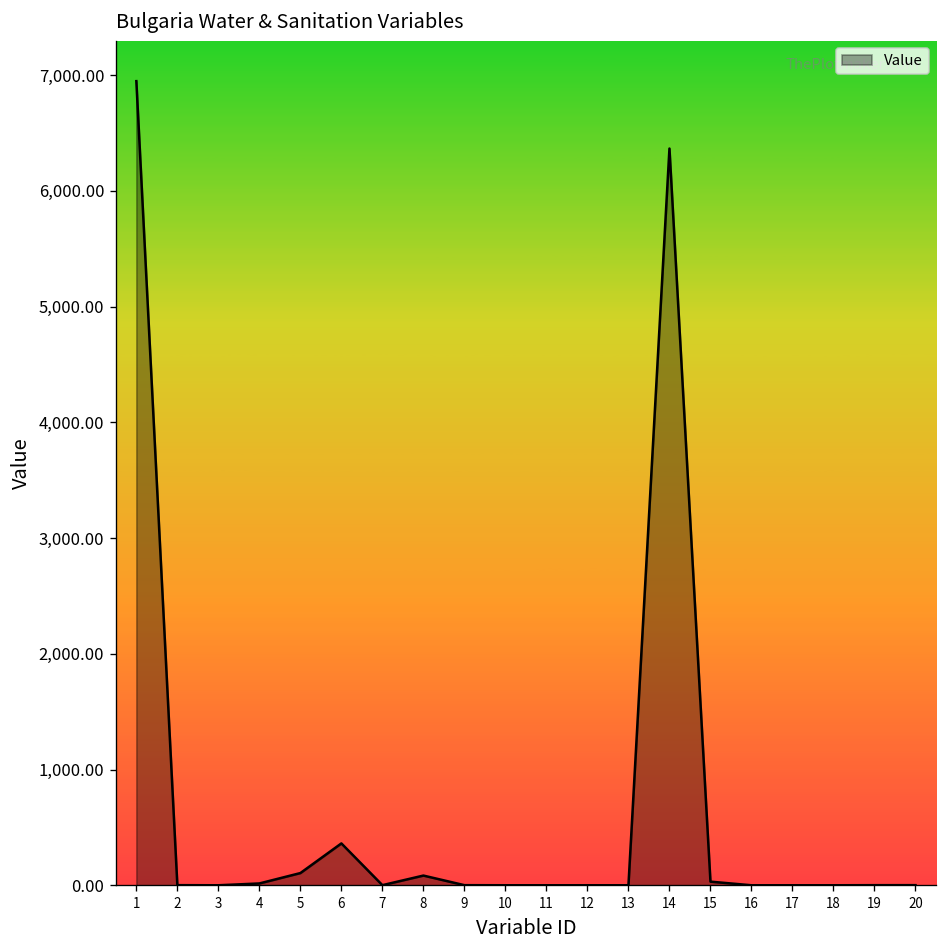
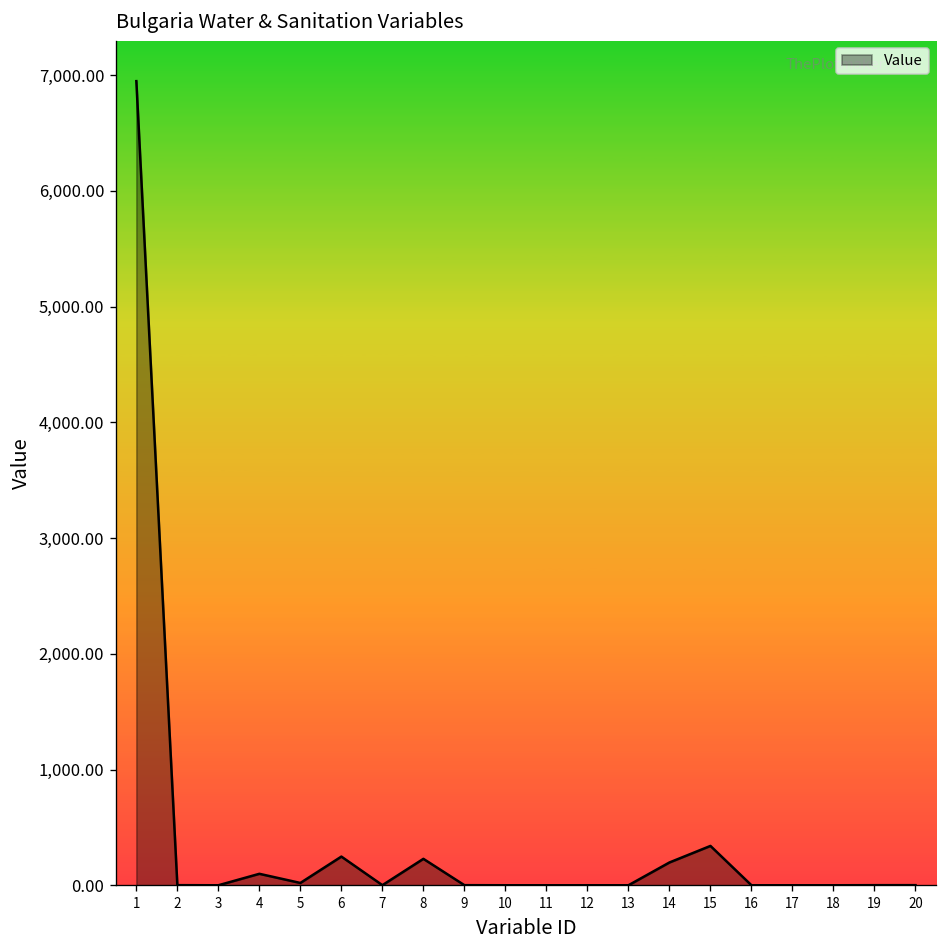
  {
    "1": "6,900",
    "2": "0",
    "3": "0",
-   "4": "0",
-   "5": "100",
-   "6": "400",
+   "4": "100",
+   "5": "0",
+   "6": "200",
    "7": "0",
-   "8": "100",
+   "8": "200",
    "9": "0",
    "10": "0",
    "11": "0",
    "12": "0",
    "13": "0",
-   "14": "6,400",
-   "15": "0",
+   "14": "200",
+   "15": "300",
    "16": "0",
    "17": "0",
    "18": "0",
    "19": "0",
    "20": "0"
  }
